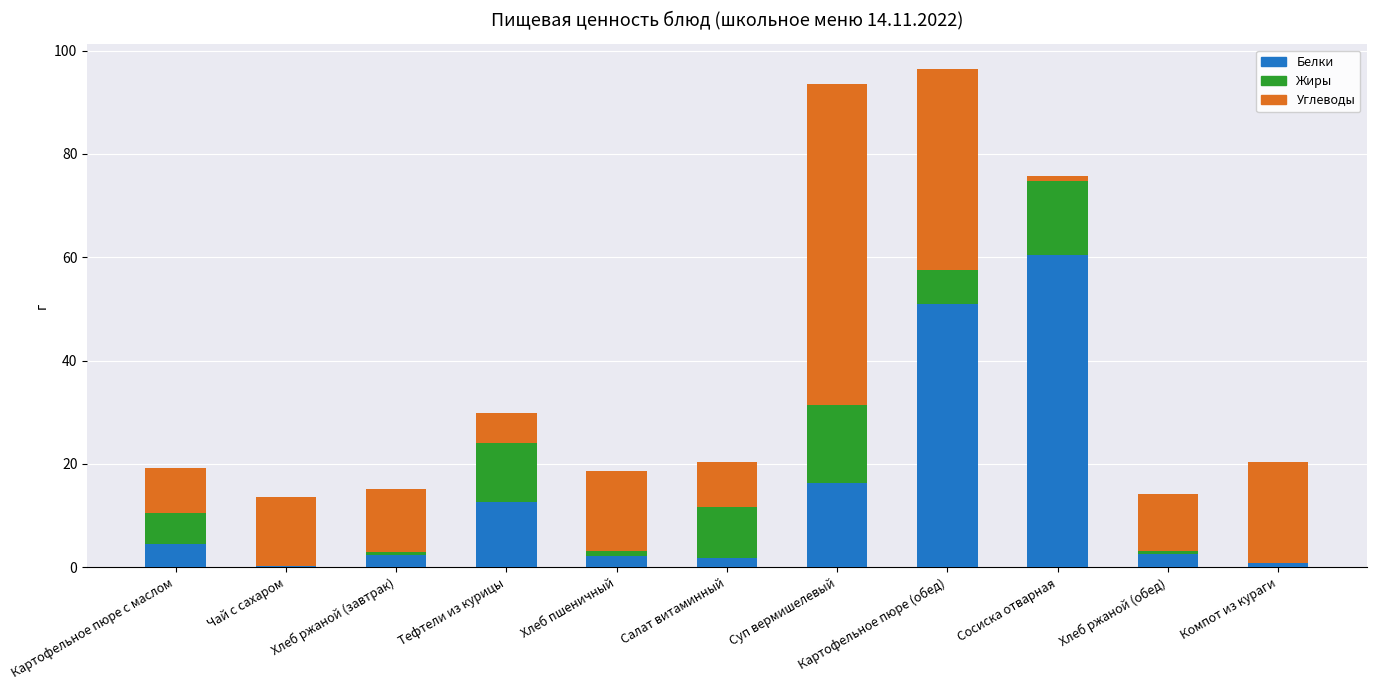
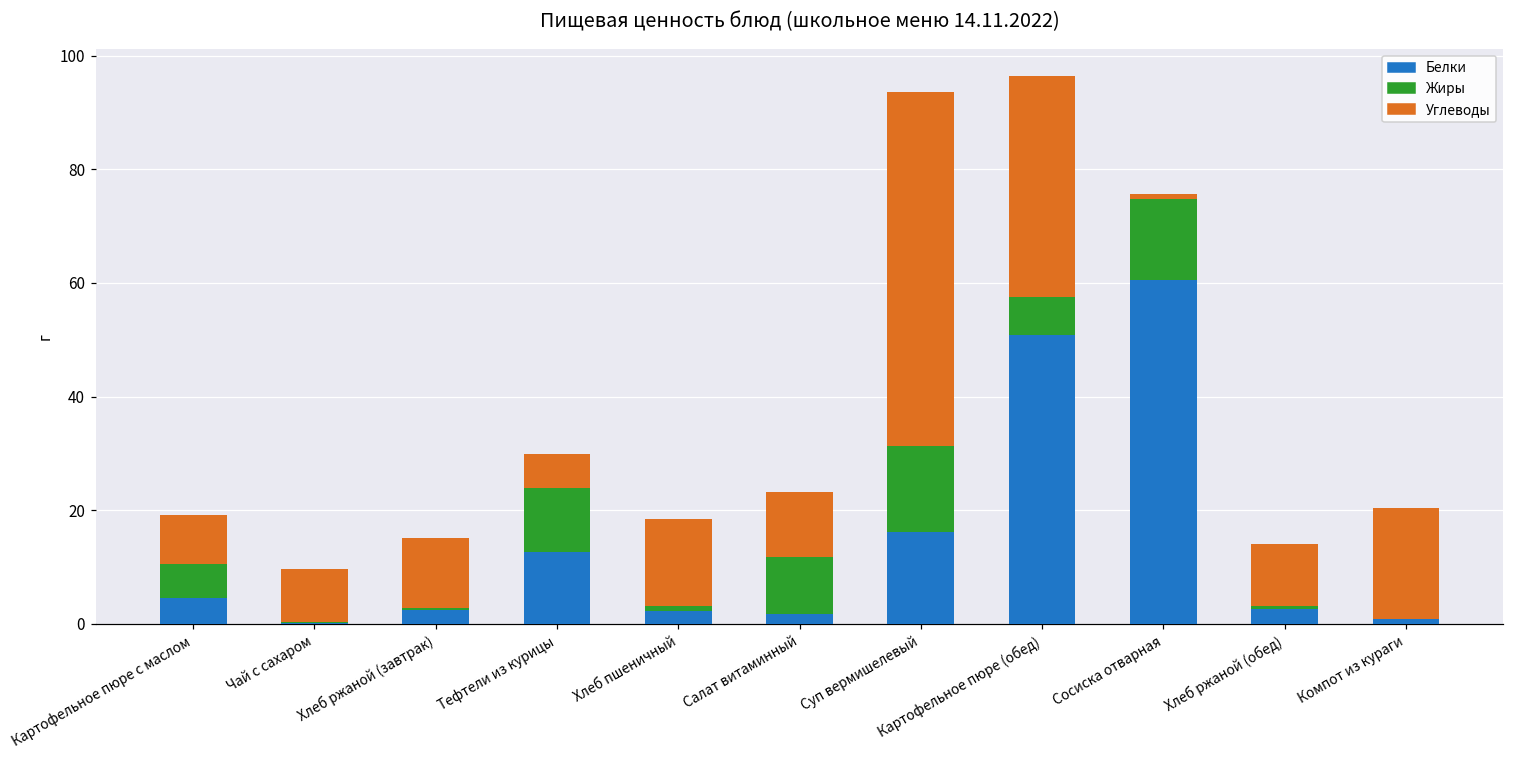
  {
    "Белки": {
      "Картофельное пюре с маслом": 5,
      "Хлеб ржаной (завтрак)": 2,
      "Тефтели из курицы": 13,
      "Хлеб пшеничный": 2,
      "Салат витаминный": 2,
      "Суп вермишелевый": 16,
      "Картофельное пюре (обед)": 51,
      "Сосиска отварная": 61,
      "Хлеб ржаной (обед)": 3,
      "Компот из кураги": 1
    },
    "Жиры": {
      "Картофельное пюре с маслом": 6,
      "Тефтели из курицы": 11,
      "Хлеб пшеничный": 1,
      "Салат витаминный": 10,
      "Суп вермишелевый": 15,
      "Картофельное пюре (обед)": 7,
      "Сосиска отварная": 14,
      "Хлеб ржаной (обед)": 1,
      "Компот из кураги": 0
    },
    "Углеводы": {
      "Картофельное пюре с маслом": 9,
-     "Чай с сахаром": 13,
+     "Чай с сахаром": 9,
      "Хлеб ржаной (завтрак)": 12,
      "Тефтели из курицы": 6,
      "Хлеб пшеничный": 15,
-     "Салат витаминный": 9,
+     "Салат витаминный": 11,
      "Суп вермишелевый": 62,
      "Картофельное пюре (обед)": 39,
      "Сосиска отварная": 1,
      "Хлеб ржаной (обед)": 11,
      "Компот из кураги": 20
    }
  }
